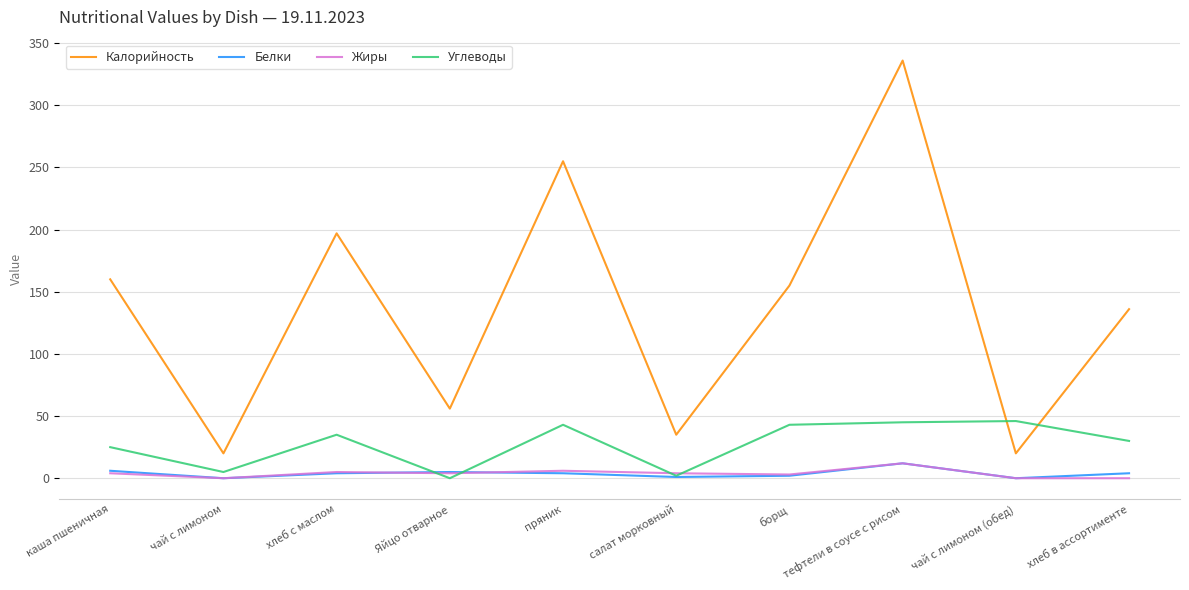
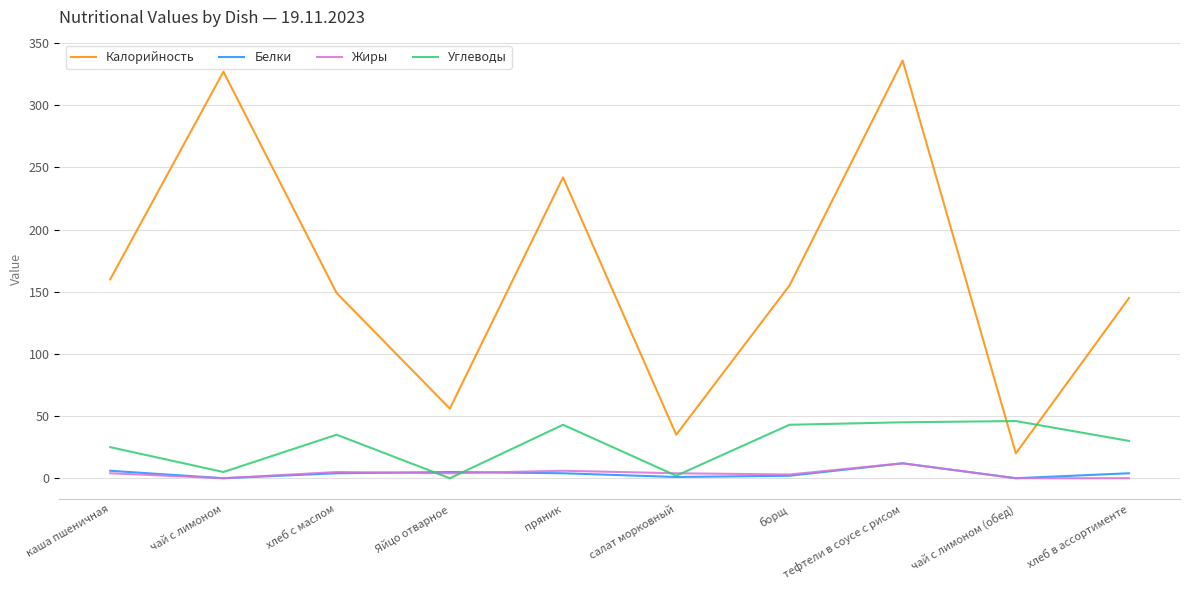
  {
    "Калорийность": {
      "каша пшеничная": 160,
-     "чай с лимоном": 20,
-     "хлеб с маслом": 197,
+     "чай с лимоном": 327,
+     "хлеб с маслом": 149,
      "Яйцо отварное": 56,
-     "пряник": 255,
+     "пряник": 242,
      "салат морковный": 35,
      "борщ": 155,
      "тефтели в соусе с рисом": 336,
      "чай с лимоном (обед)": 20,
-     "хлеб в ассортименте": 136
+     "хлеб в ассортименте": 145
    },
    "Белки": {
      "хлеб в ассортименте": 4
    },
    "Жиры": {
      "хлеб в ассортименте": 0
    },
    "Углеводы": {
      "каша пшеничная": 25,
      "чай с лимоном": 5,
      "хлеб с маслом": 35,
      "Яйцо отварное": 0,
      "пряник": 43,
      "борщ": 43,
      "тефтели в соусе с рисом": 45,
      "чай с лимоном (обед)": 46,
      "хлеб в ассортименте": 30
    }
  }
